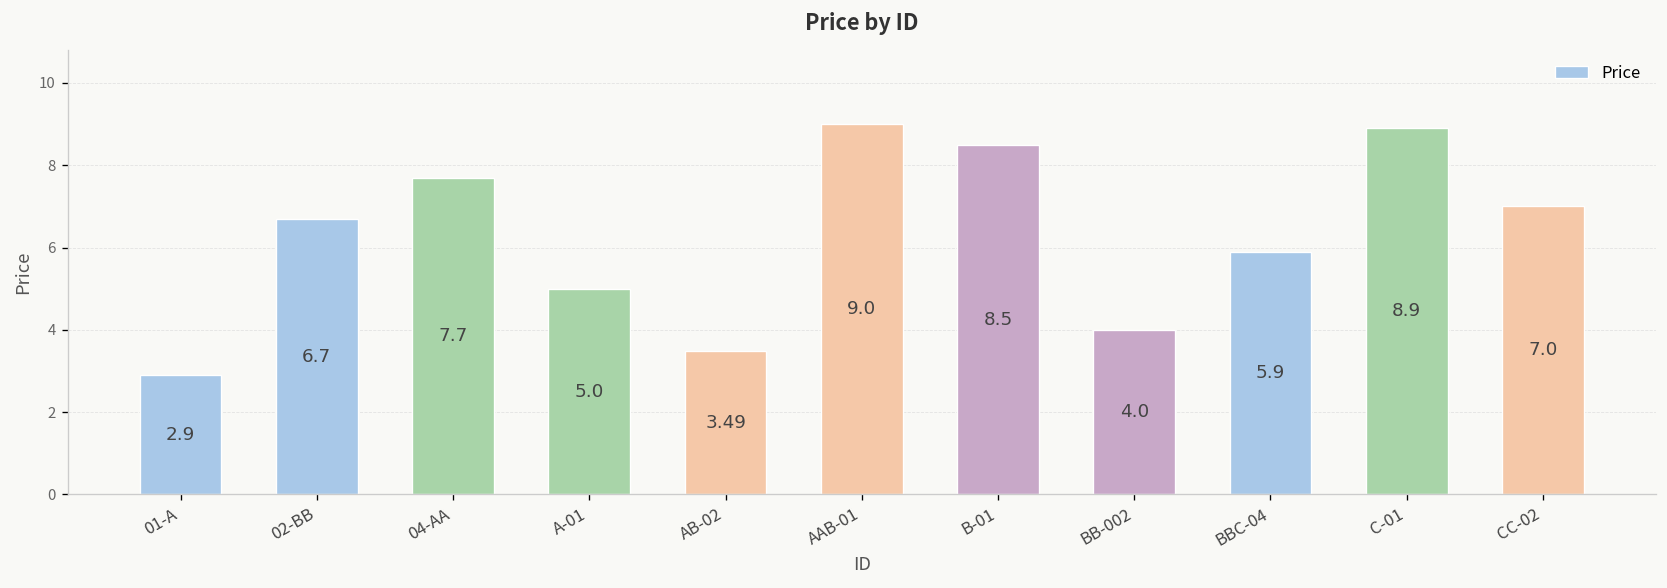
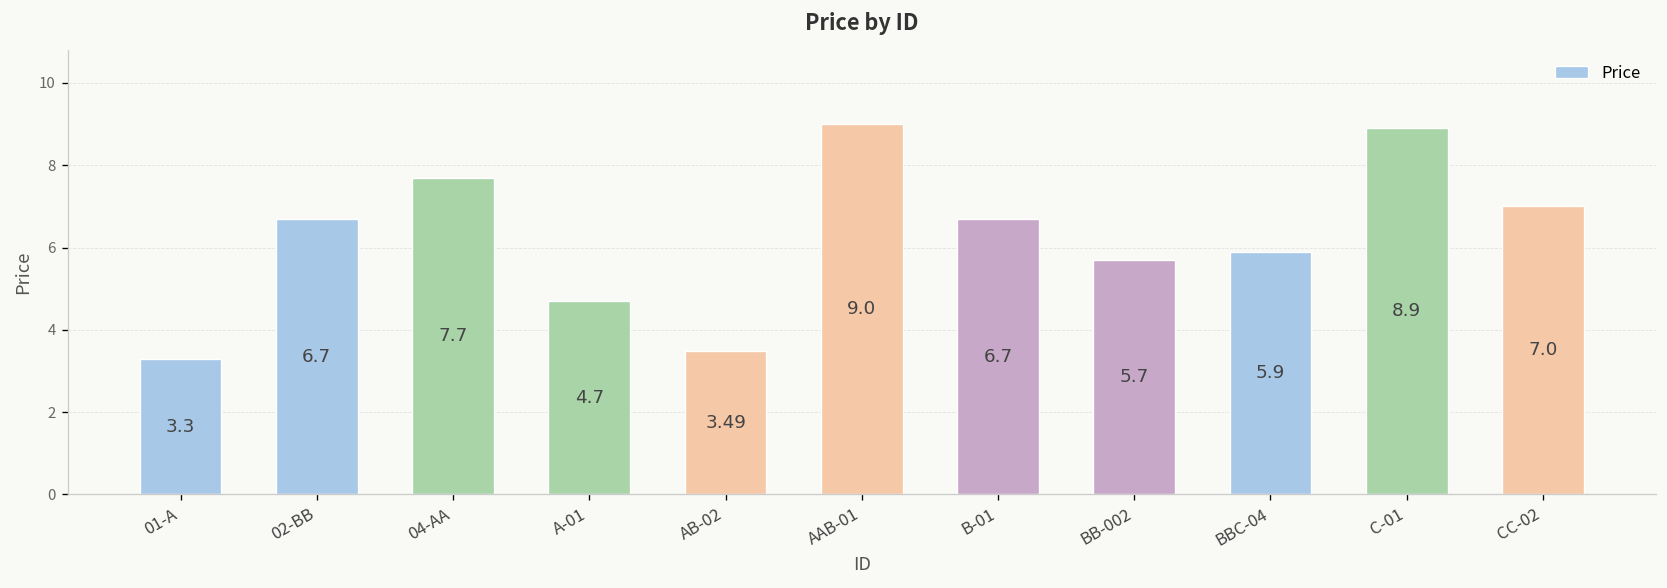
  {
-   "01-A": 2.9,
+   "01-A": 3.3,
    "02-BB": 6.7,
    "04-AA": 7.7,
-   "A-01": 5.0,
+   "A-01": 4.7,
    "AB-02": 3.49,
    "AAB-01": 9.0,
-   "B-01": 8.5,
-   "BB-002": 4.0,
+   "B-01": 6.7,
+   "BB-002": 5.7,
    "BBC-04": 5.9,
    "C-01": 8.9,
    "CC-02": 7.0
  }
